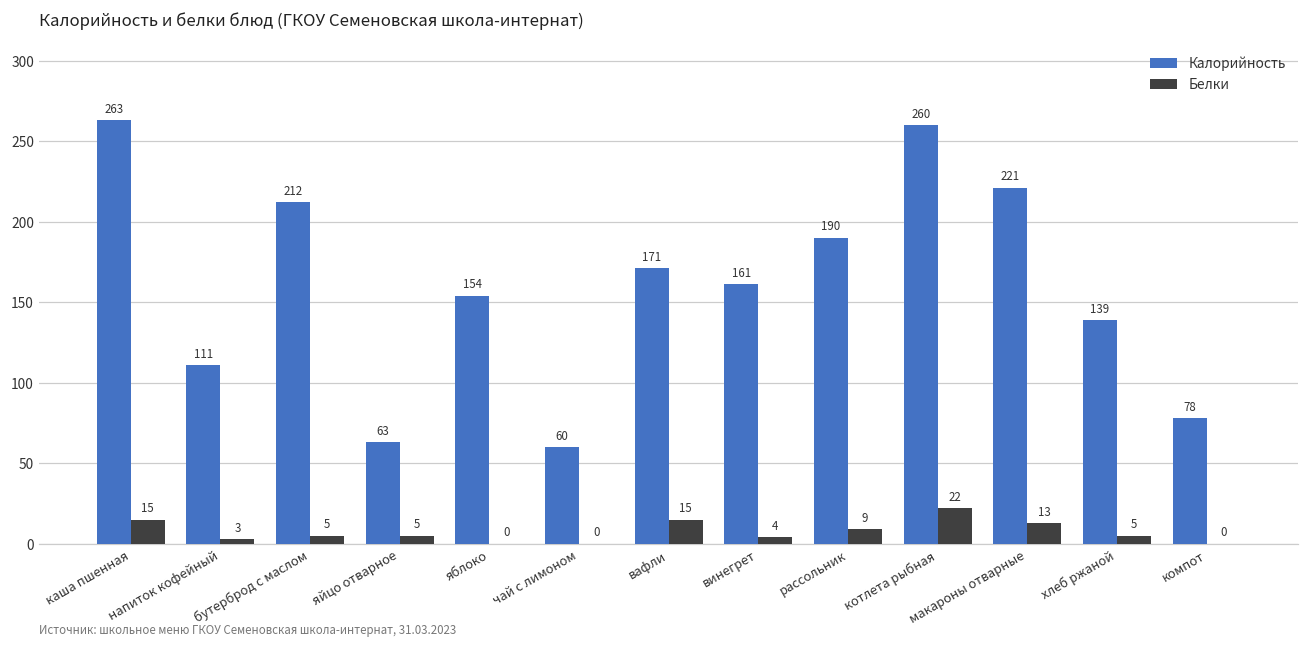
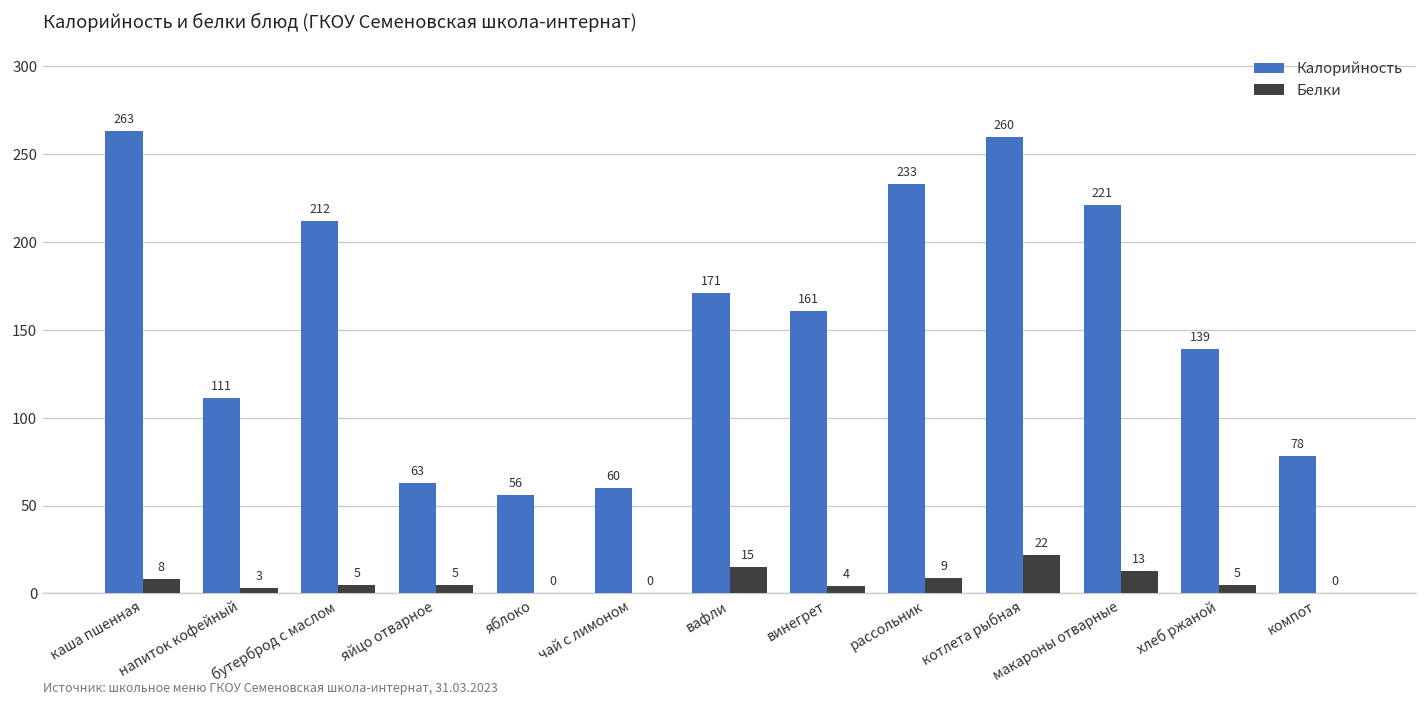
  {
    "Калорийность": {
      "каша пшенная": 263,
      "напиток кофейный": 111,
      "бутерброд с маслом": 212,
      "яйцо отварное": 63,
-     "яблоко": 154,
+     "яблоко": 56,
      "чай с лимоном": 60,
      "вафли": 171,
      "винегрет": 161,
-     "рассольник": 190,
+     "рассольник": 233,
      "котлета рыбная": 260,
      "макароны отварные": 221,
      "хлеб ржаной": 139,
      "компот": 78
    },
    "Белки": {
-     "каша пшенная": 15,
+     "каша пшенная": 8,
      "напиток кофейный": 3,
      "бутерброд с маслом": 5,
      "яйцо отварное": 5,
      "яблоко": 0,
      "чай с лимоном": 0,
      "вафли": 15,
      "винегрет": 4,
      "рассольник": 9,
      "котлета рыбная": 22,
      "макароны отварные": 13,
      "хлеб ржаной": 5,
      "компот": 0
    }
  }
